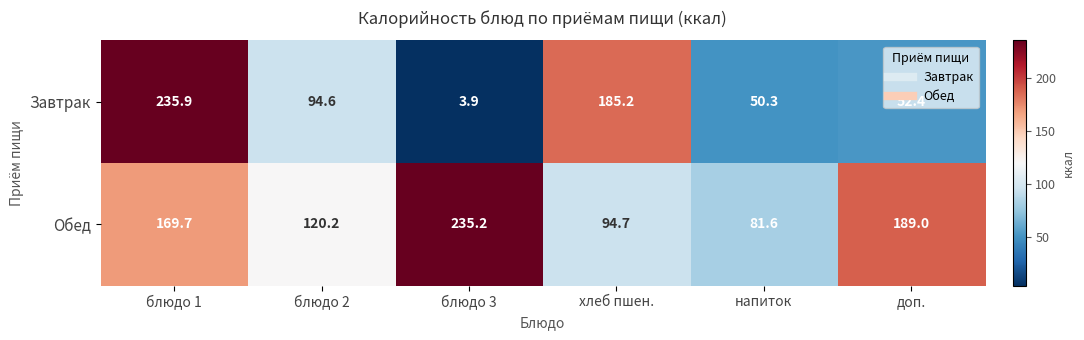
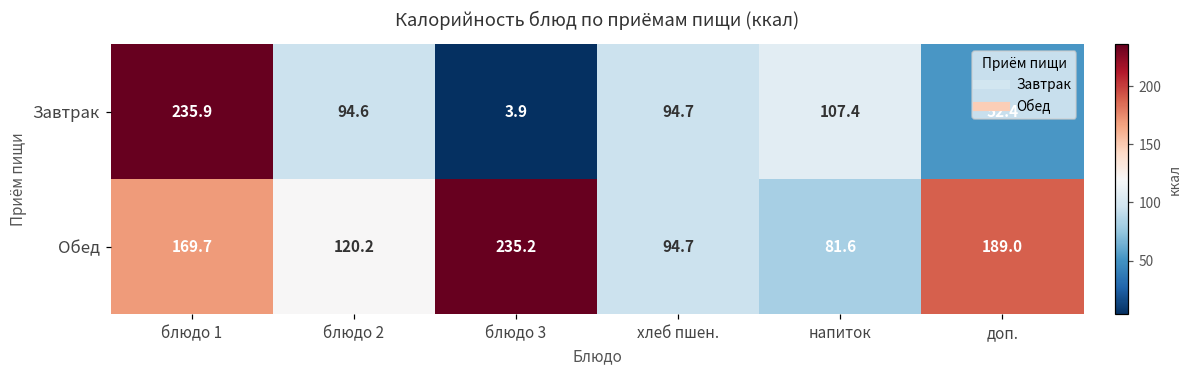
  {
    "Завтрак": {
      "блюдо 1": 235.9,
      "блюдо 2": 94.6,
      "блюдо 3": 3.9,
-     "хлеб пшен.": 185.2,
-     "напиток": 50.3
+     "хлеб пшен.": 94.7,
+     "напиток": 107.4
    },
    "Обед": {
      "блюдо 1": 169.7,
      "блюдо 2": 120.2,
      "блюдо 3": 235.2,
      "хлеб пшен.": 94.7,
      "напиток": 81.6,
      "доп.": 189.0
    }
  }
